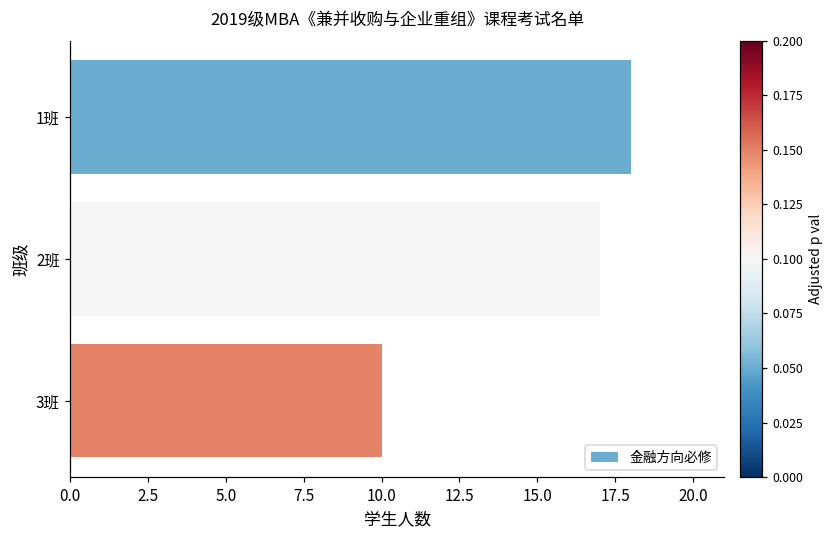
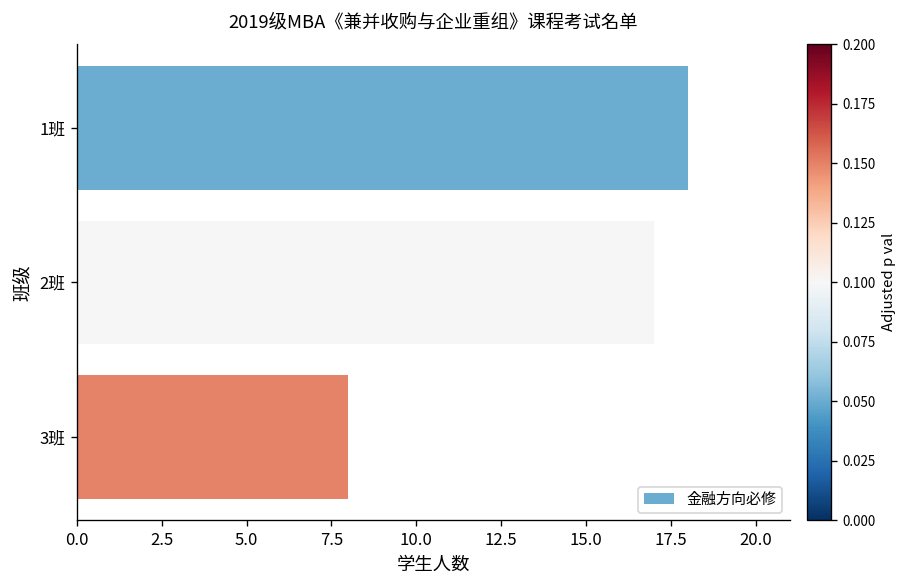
  {
    "1班": 18,
    "2班": 17,
-   "3班": 10
+   "3班": 8
  }
